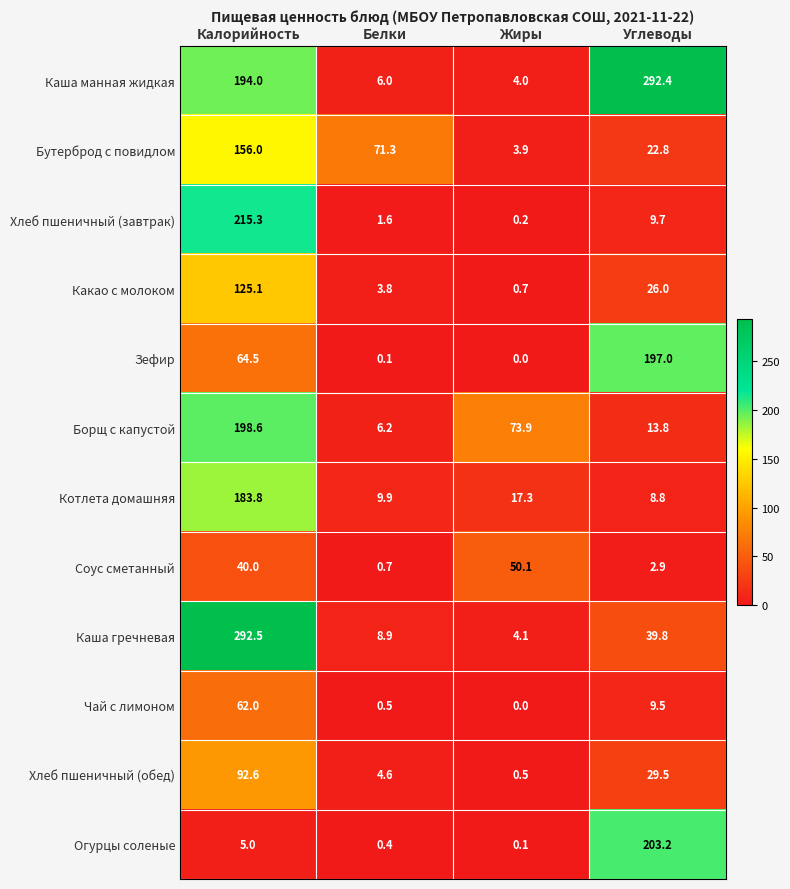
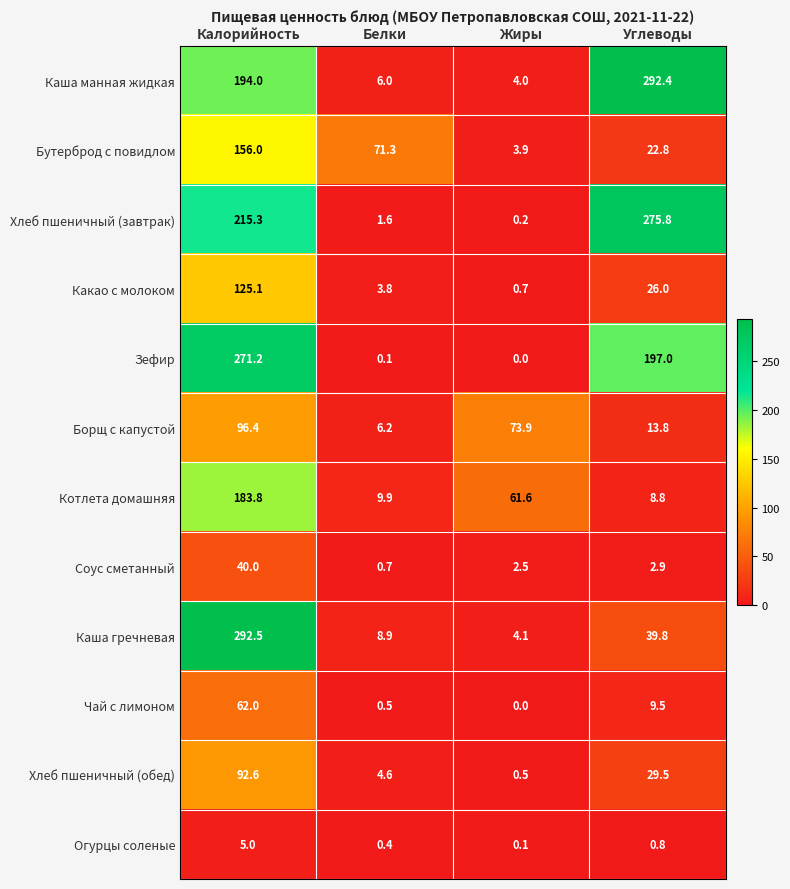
  {
    "Каша манная жидкая": {
      "Калорийность": 194.0,
      "Белки": 6.0,
      "Жиры": 4.0,
      "Углеводы": 292.4
    },
    "Бутерброд с повидлом": {
      "Калорийность": 156.0,
      "Белки": 71.3,
      "Жиры": 3.9,
      "Углеводы": 22.8
    },
    "Хлеб пшеничный (завтрак)": {
      "Калорийность": 215.3,
      "Белки": 1.6,
      "Жиры": 0.2,
-     "Углеводы": 9.7
+     "Углеводы": 275.8
    },
    "Какао с молоком": {
      "Калорийность": 125.1,
      "Белки": 3.8,
      "Жиры": 0.7,
      "Углеводы": 26.0
    },
    "Зефир": {
-     "Калорийность": 64.5,
+     "Калорийность": 271.2,
      "Белки": 0.1,
      "Жиры": 0.0,
      "Углеводы": 197.0
    },
    "Борщ с капустой": {
-     "Калорийность": 198.6,
+     "Калорийность": 96.4,
      "Белки": 6.2,
      "Жиры": 73.9,
      "Углеводы": 13.8
    },
    "Котлета домашняя": {
      "Калорийность": 183.8,
      "Белки": 9.9,
-     "Жиры": 17.3,
+     "Жиры": 61.6,
      "Углеводы": 8.8
    },
    "Соус сметанный": {
      "Калорийность": 40.0,
      "Белки": 0.7,
-     "Жиры": 50.1,
+     "Жиры": 2.5,
      "Углеводы": 2.9
    },
    "Каша гречневая": {
      "Калорийность": 292.5,
      "Белки": 8.9,
      "Жиры": 4.1,
      "Углеводы": 39.8
    },
    "Чай с лимоном": {
      "Калорийность": 62.0,
      "Белки": 0.5,
      "Жиры": 0.0,
      "Углеводы": 9.5
    },
    "Хлеб пшеничный (обед)": {
      "Калорийность": 92.6,
      "Белки": 4.6,
      "Жиры": 0.5,
      "Углеводы": 29.5
    },
    "Огурцы соленые": {
      "Калорийность": 5.0,
      "Белки": 0.4,
      "Жиры": 0.1,
-     "Углеводы": 203.2
+     "Углеводы": 0.8
    }
  }
